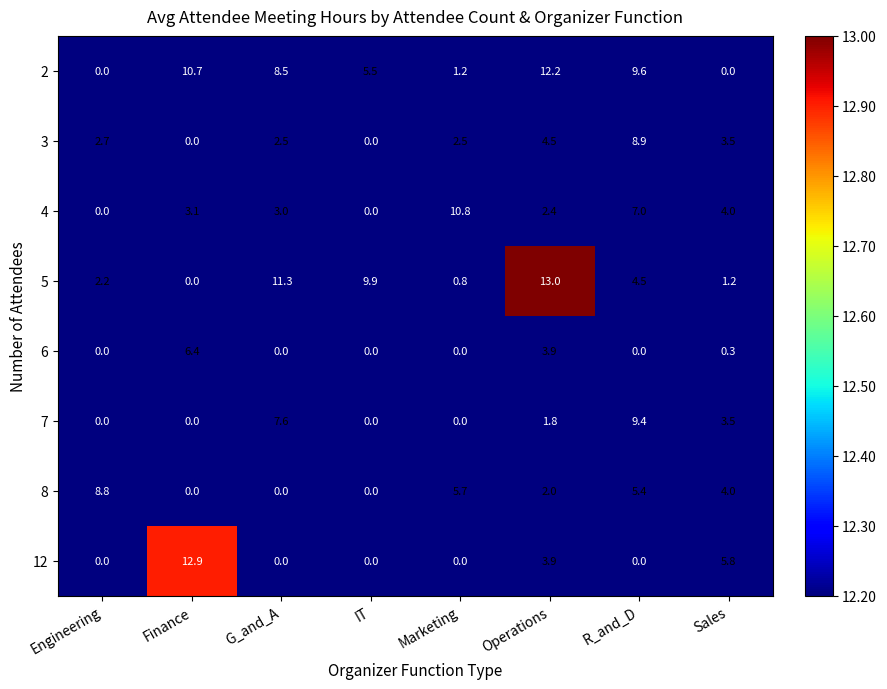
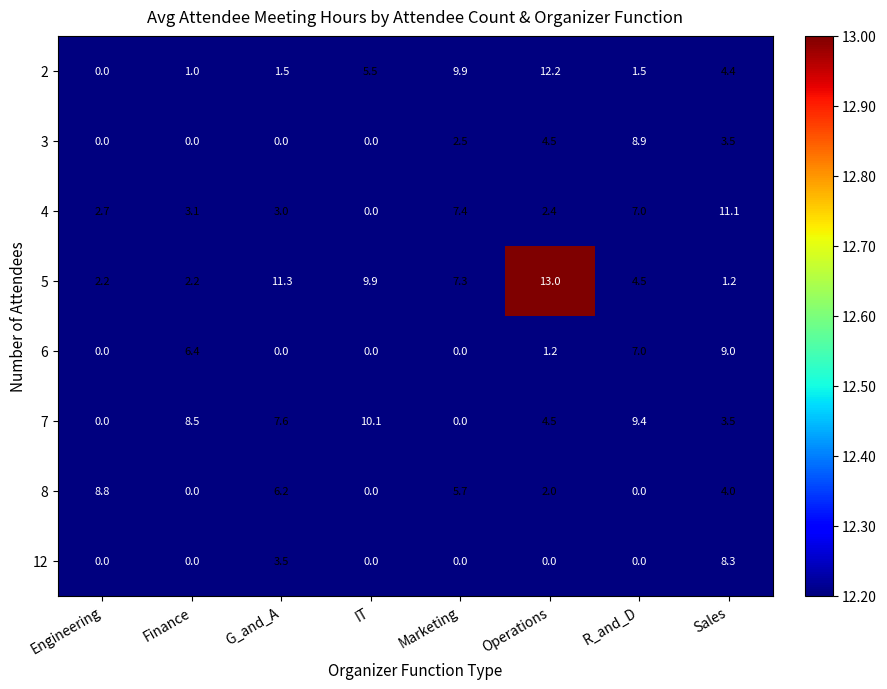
  {
    "2": {
      "Engineering": 0.0,
-     "Finance": 10.7,
-     "G_and_A": 8.5,
+     "Finance": 1.0,
+     "G_and_A": 1.5,
      "IT": 5.5,
-     "Marketing": 1.2,
+     "Marketing": 9.9,
      "Operations": 12.2,
-     "R_and_D": 9.6,
-     "Sales": 0.0
+     "R_and_D": 1.5,
+     "Sales": 4.4
    },
    "3": {
-     "Engineering": 2.7,
+     "Engineering": 0.0,
      "Finance": 0.0,
-     "G_and_A": 2.5,
+     "G_and_A": 0.0,
      "IT": 0.0,
      "Marketing": 2.5,
      "Operations": 4.5,
      "R_and_D": 8.9,
      "Sales": 3.5
    },
    "4": {
-     "Engineering": 0.0,
+     "Engineering": 2.7,
      "Finance": 3.1,
      "G_and_A": 3.0,
      "IT": 0.0,
-     "Marketing": 10.8,
+     "Marketing": 7.4,
      "Operations": 2.4,
      "R_and_D": 7.0,
-     "Sales": 4.0
+     "Sales": 11.1
    },
    "5": {
      "Engineering": 2.2,
-     "Finance": 0.0,
+     "Finance": 2.2,
      "G_and_A": 11.3,
      "IT": 9.9,
-     "Marketing": 0.8,
+     "Marketing": 7.3,
      "Operations": 13.0,
      "R_and_D": 4.5,
      "Sales": 1.2
    },
    "6": {
      "Engineering": 0.0,
      "Finance": 6.4,
      "G_and_A": 0.0,
      "IT": 0.0,
      "Marketing": 0.0,
-     "Operations": 3.9,
-     "R_and_D": 0.0,
-     "Sales": 0.3
+     "Operations": 1.2,
+     "R_and_D": 7.0,
+     "Sales": 9.0
    },
    "7": {
      "Engineering": 0.0,
-     "Finance": 0.0,
+     "Finance": 8.5,
      "G_and_A": 7.6,
-     "IT": 0.0,
+     "IT": 10.1,
      "Marketing": 0.0,
-     "Operations": 1.8,
+     "Operations": 4.5,
      "R_and_D": 9.4,
      "Sales": 3.5
    },
    "8": {
      "Engineering": 8.8,
      "Finance": 0.0,
-     "G_and_A": 0.0,
+     "G_and_A": 6.2,
      "IT": 0.0,
      "Marketing": 5.7,
      "Operations": 2.0,
-     "R_and_D": 5.4,
+     "R_and_D": 0.0,
      "Sales": 4.0
    },
    "12": {
      "Engineering": 0.0,
-     "Finance": 12.9,
-     "G_and_A": 0.0,
+     "Finance": 0.0,
+     "G_and_A": 3.5,
      "IT": 0.0,
      "Marketing": 0.0,
-     "Operations": 3.9,
+     "Operations": 0.0,
      "R_and_D": 0.0,
-     "Sales": 5.8
+     "Sales": 8.3
    }
  }
